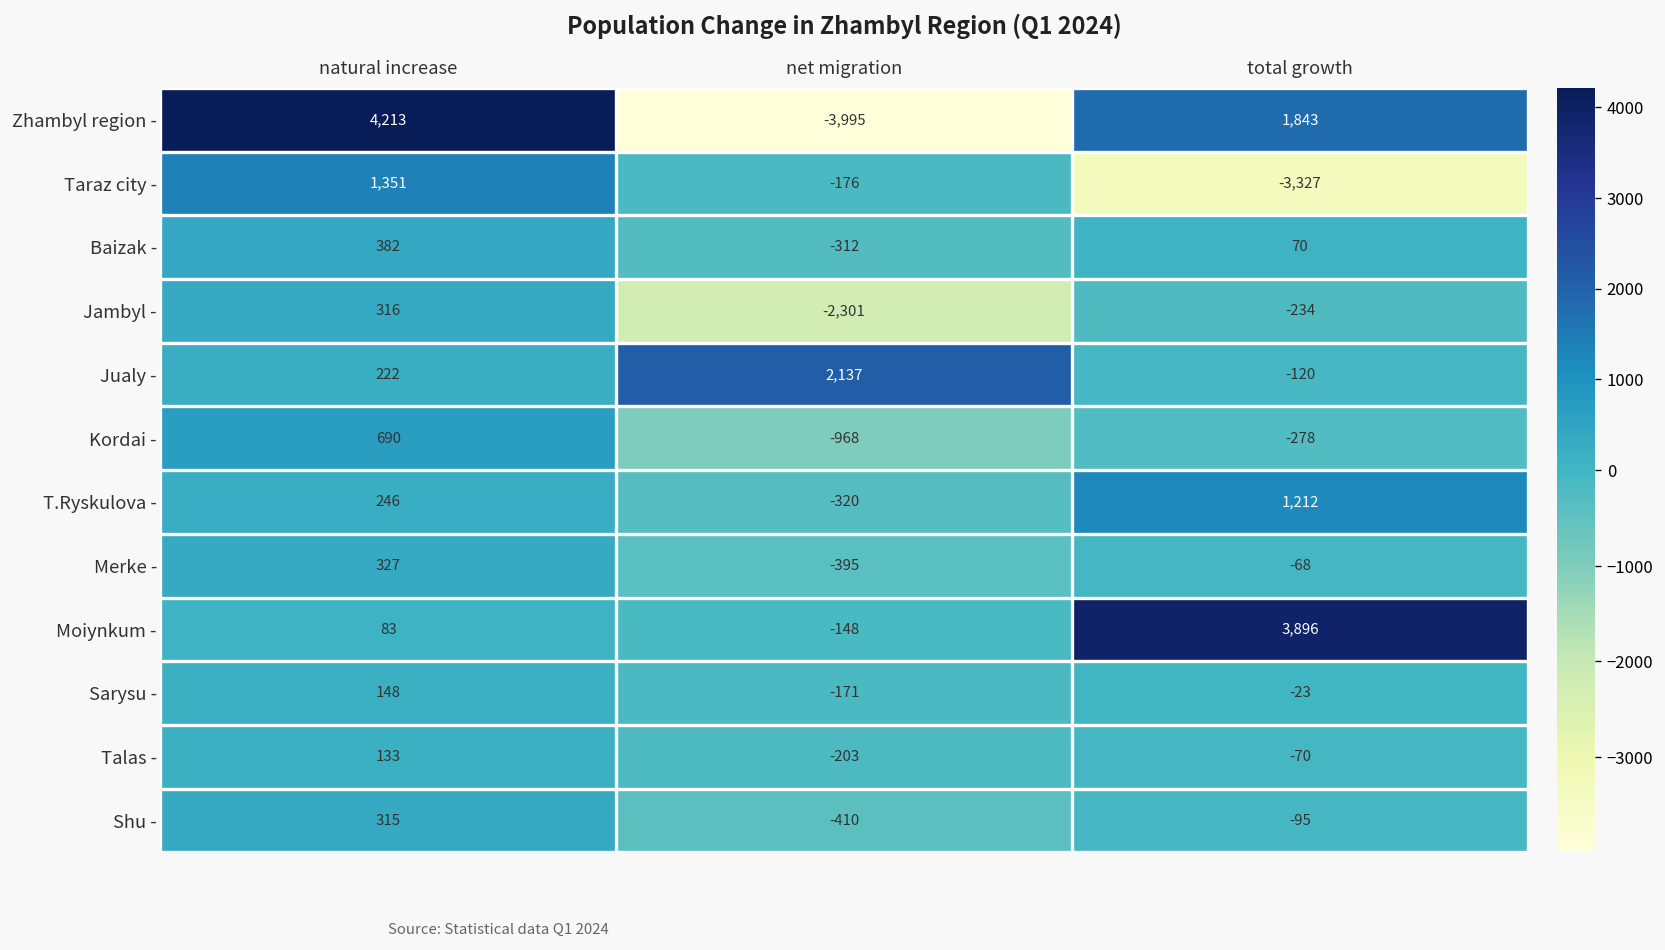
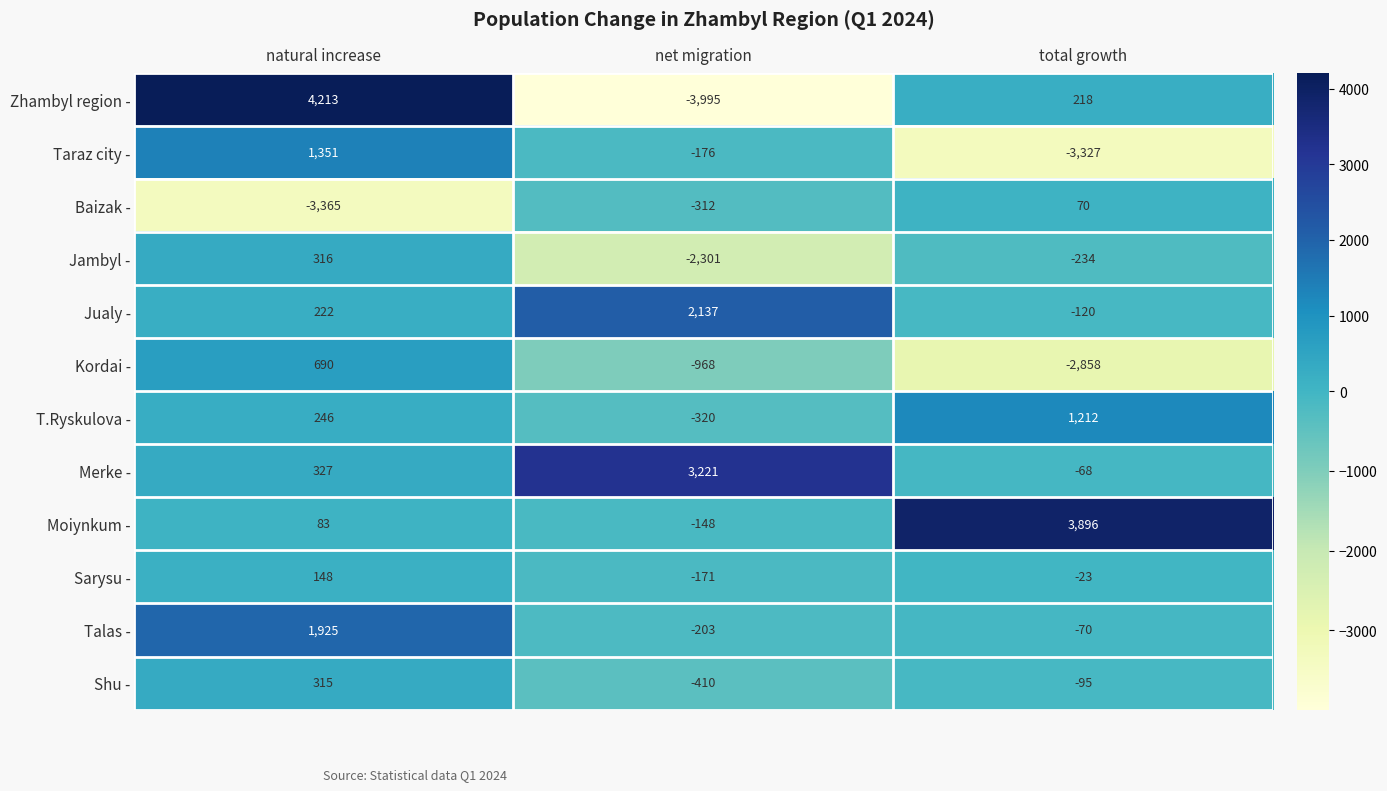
  {
    "Zhambyl region -": {
      "natural increase": "4,213",
      "net migration": "-3,995",
-     "total growth": "1,843"
+     "total growth": "218"
    },
    "Taraz city -": {
      "natural increase": "1,351",
      "net migration": "-176",
      "total growth": "-3,327"
    },
    "Baizak -": {
-     "natural increase": "382",
+     "natural increase": "-3,365",
      "net migration": "-312",
      "total growth": "70"
    },
    "Jambyl -": {
      "natural increase": "316",
      "net migration": "-2,301",
      "total growth": "-234"
    },
    "Jualy -": {
      "natural increase": "222",
      "net migration": "2,137",
      "total growth": "-120"
    },
    "Kordai -": {
      "natural increase": "690",
      "net migration": "-968",
-     "total growth": "-278"
+     "total growth": "-2,858"
    },
    "T.Ryskulova -": {
      "natural increase": "246",
      "net migration": "-320",
      "total growth": "1,212"
    },
    "Merke -": {
      "natural increase": "327",
-     "net migration": "-395",
+     "net migration": "3,221",
      "total growth": "-68"
    },
    "Moiynkum -": {
      "natural increase": "83",
      "net migration": "-148",
      "total growth": "3,896"
    },
    "Sarysu -": {
      "natural increase": "148",
      "net migration": "-171",
      "total growth": "-23"
    },
    "Talas -": {
-     "natural increase": "133",
+     "natural increase": "1,925",
      "net migration": "-203",
      "total growth": "-70"
    },
    "Shu -": {
      "natural increase": "315",
      "net migration": "-410",
      "total growth": "-95"
    }
  }
